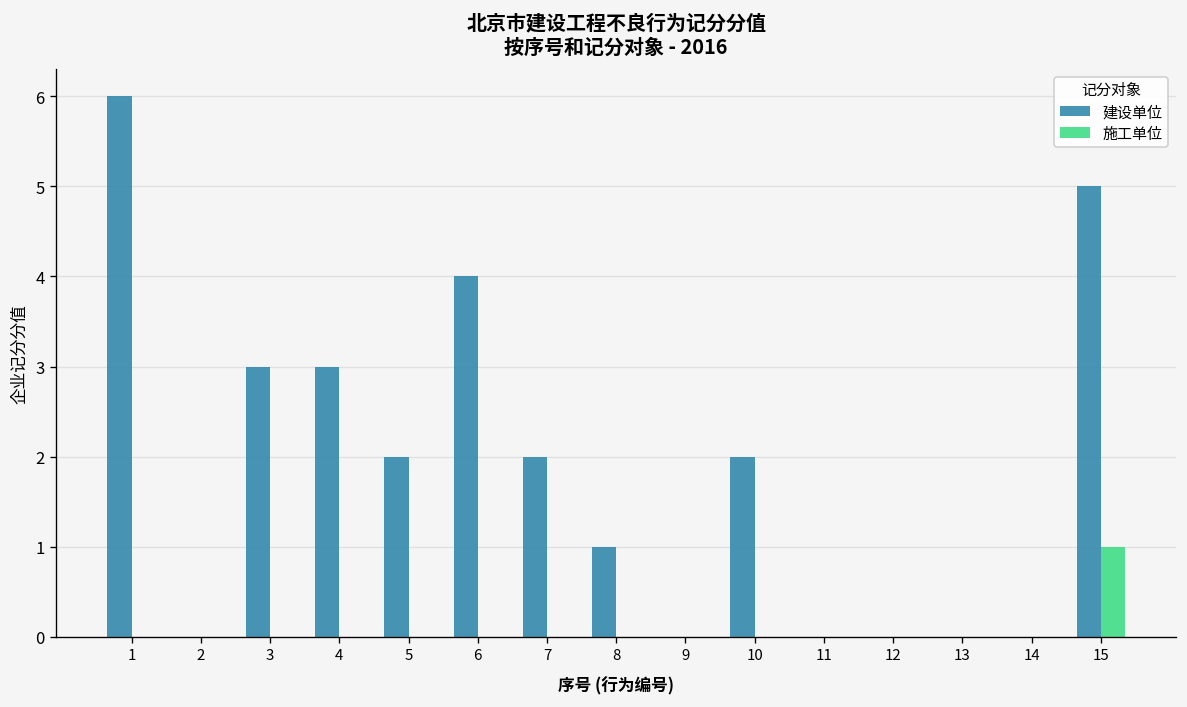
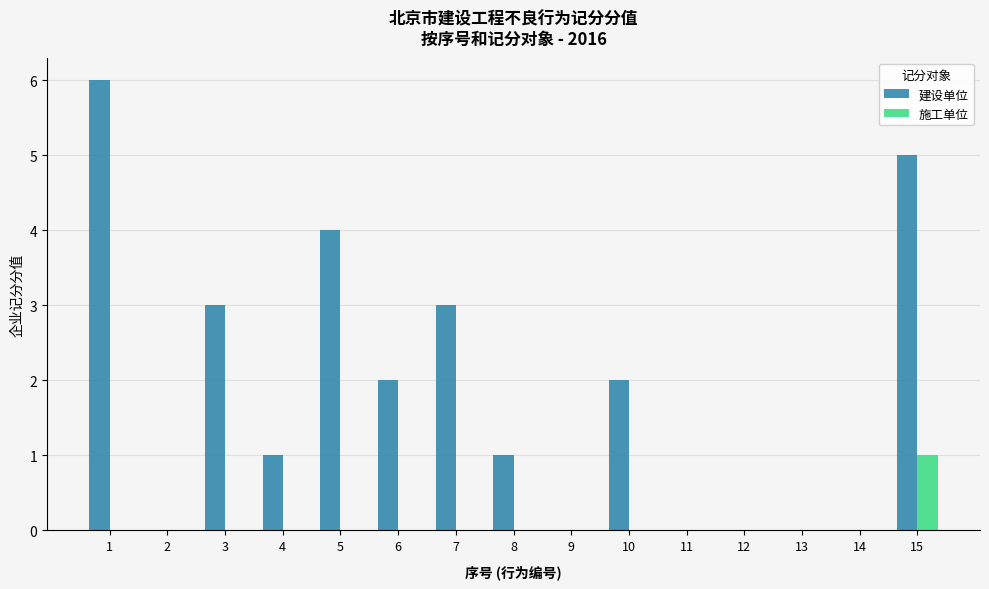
  {
    "建设单位": {
      "1": 6,
      "2": 0,
      "3": 3,
-     "4": 3,
-     "5": 2,
-     "6": 4,
-     "7": 2,
+     "4": 1,
+     "5": 4,
+     "6": 2,
+     "7": 3,
      "8": 1,
      "9": 0,
      "10": 2,
      "11": 0,
      "12": 0,
      "13": 0,
      "14": 0,
      "15": 5
    },
    "施工单位": {
      "1": 0,
      "2": 0,
      "3": 0,
      "4": 0,
      "5": 0,
      "6": 0,
      "7": 0,
      "8": 0,
      "9": 0,
      "10": 0,
      "11": 0,
      "12": 0,
      "13": 0,
      "14": 0,
      "15": 1
    }
  }
